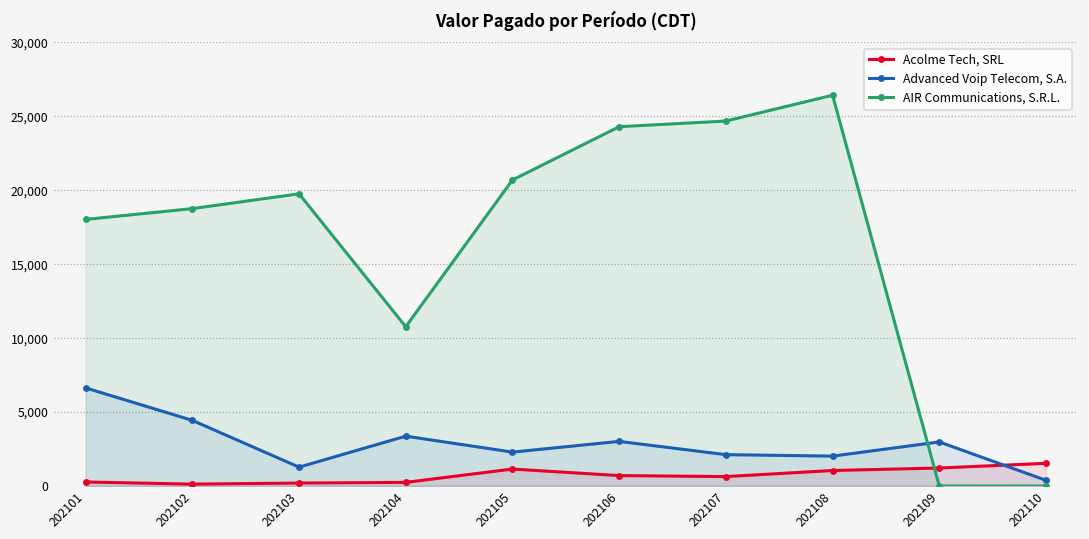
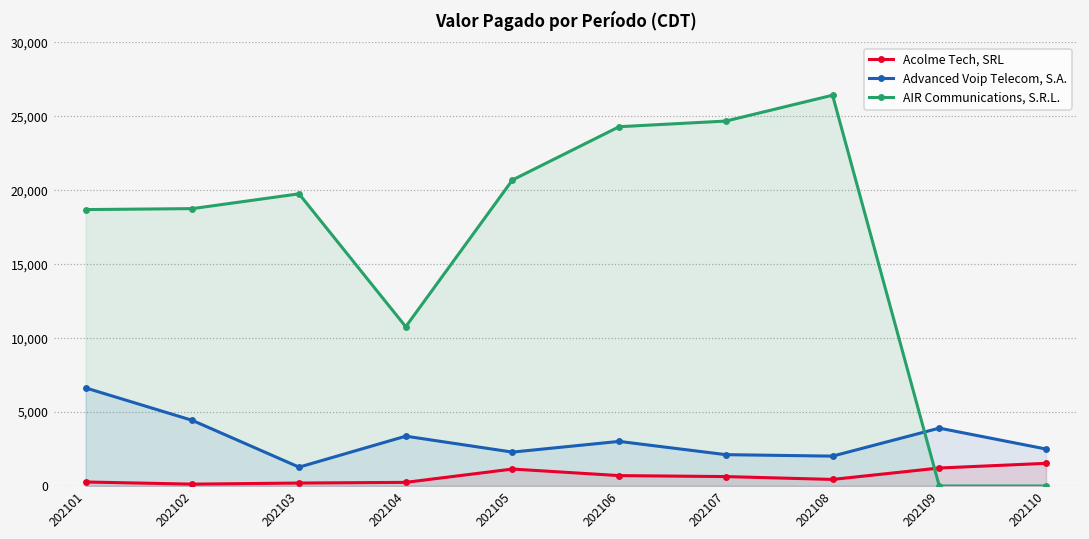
  {
    "Acolme Tech, SRL": {
      "202101": "300",
      "202102": "100",
      "202103": "200",
      "202104": "200",
      "202105": "1,100",
      "202106": "700",
      "202107": "600",
-     "202108": "1,000",
+     "202108": "400",
      "202109": "1,200",
      "202110": "1,500"
    },
    "Advanced Voip Telecom, S.A.": {
      "202101": "6,600",
      "202102": "4,400",
      "202103": "1,300",
      "202104": "3,400",
      "202105": "2,300",
      "202106": "3,000",
      "202107": "2,100",
      "202108": "2,000",
-     "202109": "3,000",
-     "202110": "400"
+     "202109": "3,900",
+     "202110": "2,500"
    },
    "AIR Communications, S.R.L.": {
-     "202101": "18,000",
+     "202101": "18,700",
      "202102": "18,800",
      "202103": "19,800",
      "202104": "10,800",
      "202105": "20,700",
      "202106": "24,300",
      "202107": "24,700",
      "202108": "26,400",
      "202109": "0",
      "202110": "0"
    }
  }
